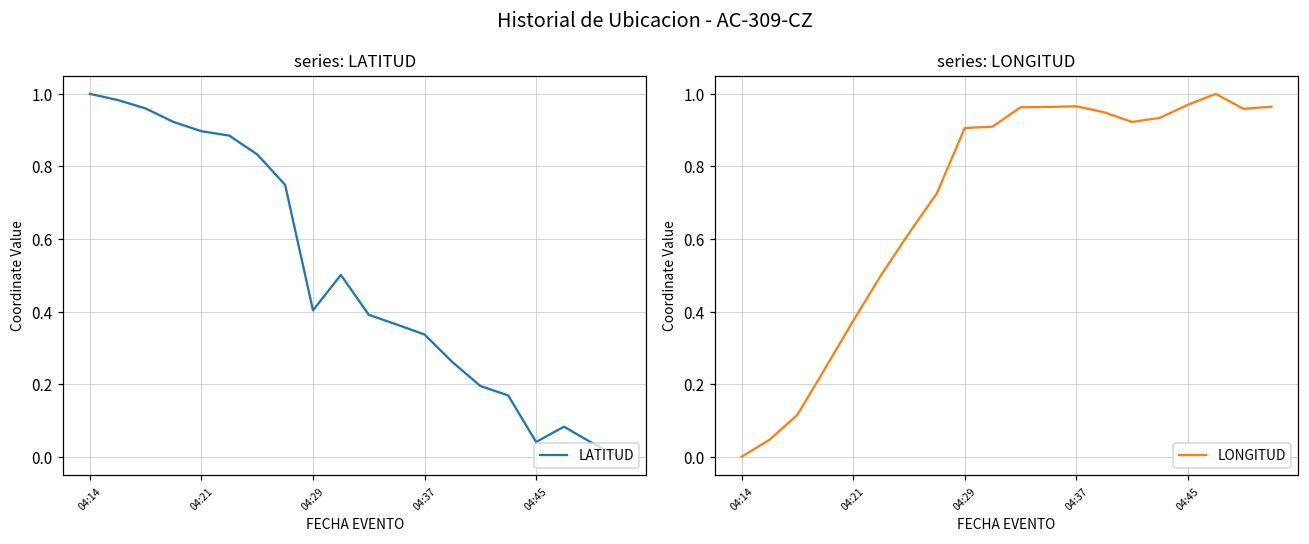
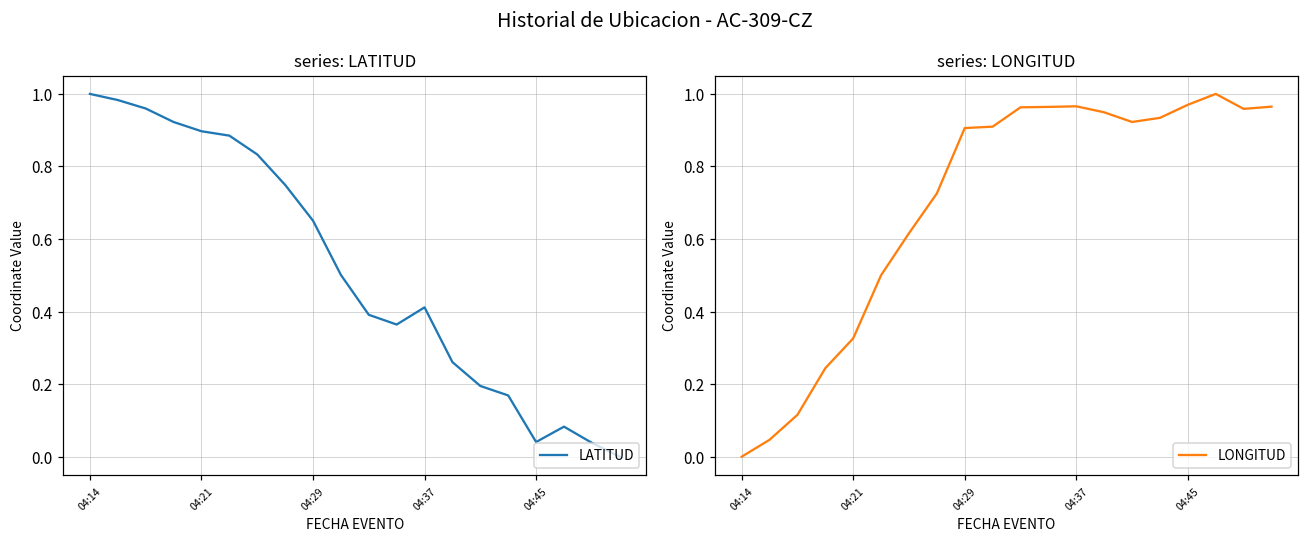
  {
    "series: LATITUD": {
      "04:14": 1.00,
      "04:21": 0.90,
-     "04:29": 0.40,
-     "04:37": 0.34,
+     "04:29": 0.65,
+     "04:37": 0.41,
      "04:45": 0.04
    },
    "series: LONGITUD": {
      "04:14": 0.00,
-     "04:21": 0.37,
+     "04:21": 0.33,
      "04:29": 0.91,
      "04:37": 0.97,
      "04:45": 0.97
    }
  }
